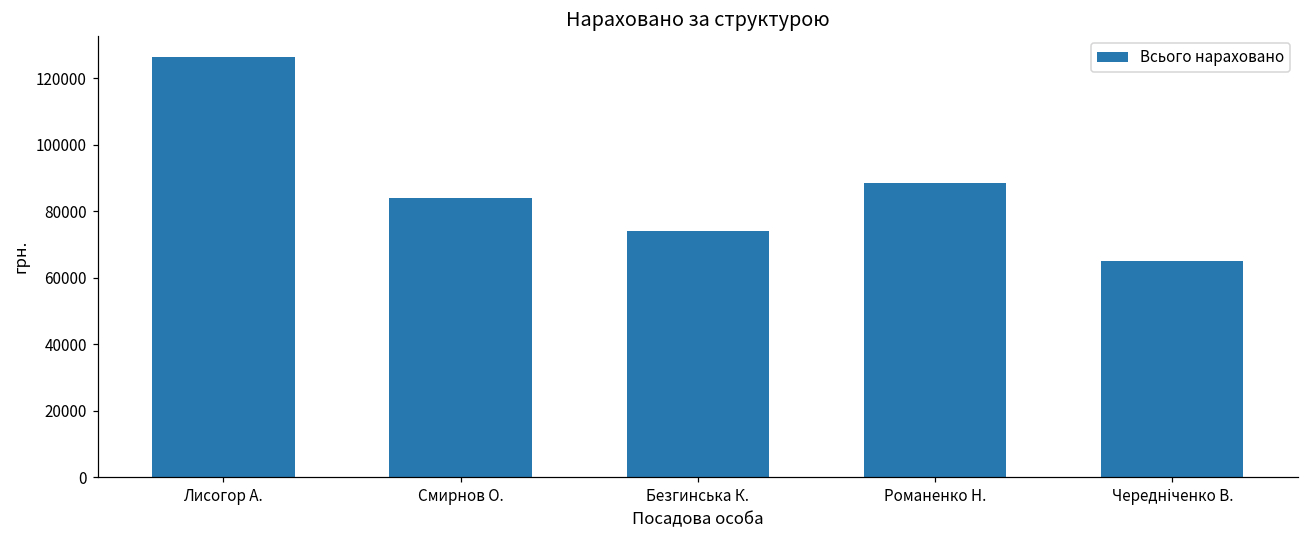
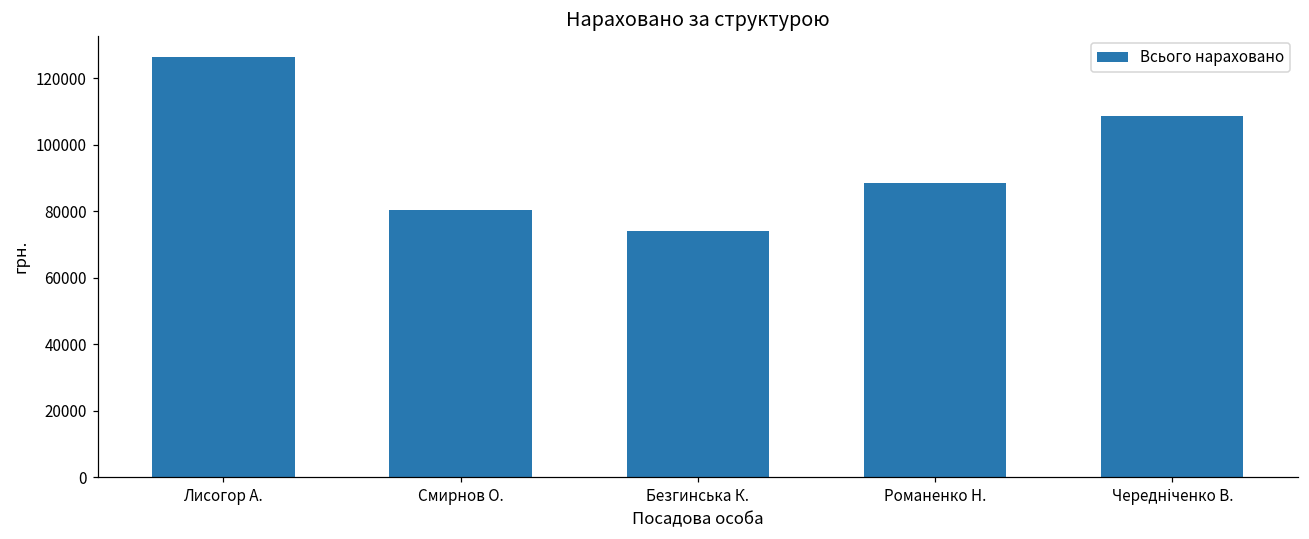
  {
    "Лисогор А.": 127000,
-   "Смирнов О.": 84000,
+   "Смирнов О.": 80000,
    "Безгинська К.": 74000,
    "Романенко Н.": 89000,
-   "Чередніченко В.": 65000
+   "Чередніченко В.": 109000
  }
